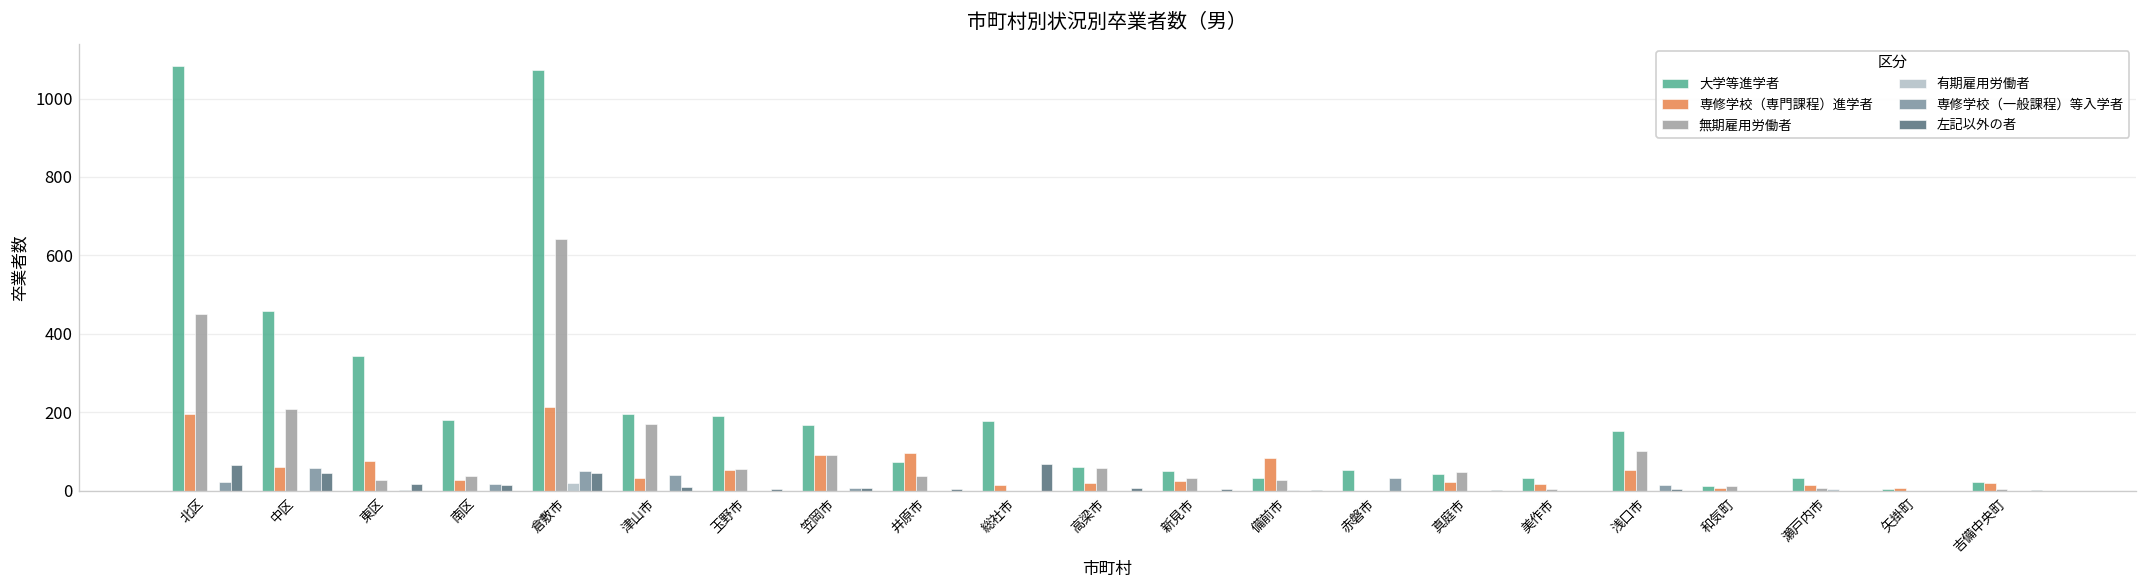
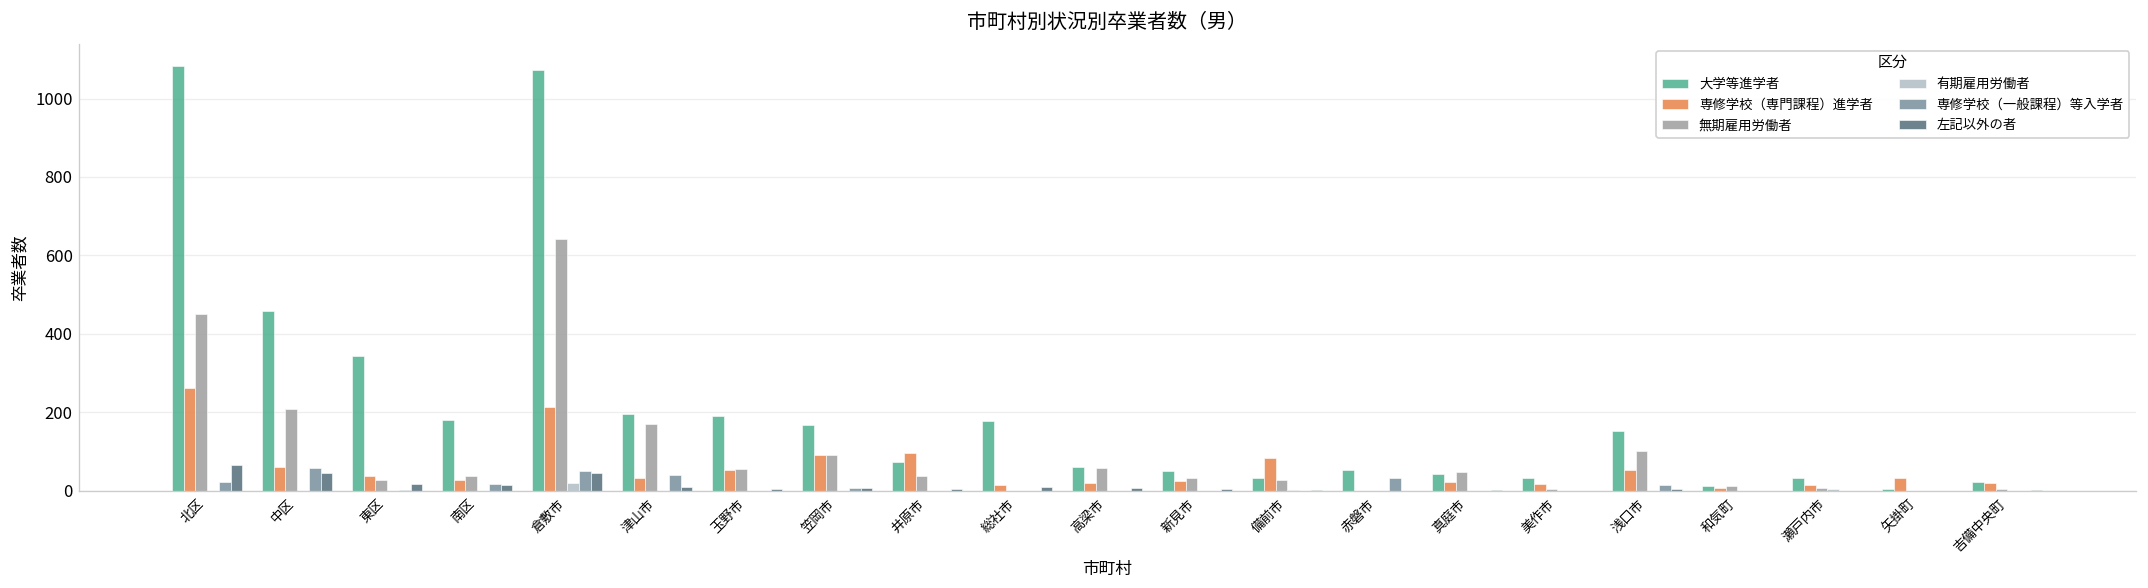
  {
    "専修学校（専門課程）進学者": {
-     "北区": 200,
+     "北区": 260,
      "中区": 60,
-     "東区": 80,
+     "東区": 40,
      "南区": 30,
      "倉敷市": 210,
      "津山市": 30,
      "玉野市": 50,
      "笠岡市": 90,
      "井原市": 100,
      "総社市": 20,
      "高梁市": 20,
      "新見市": 30,
      "備前市": 80,
      "赤磐市": 0,
      "真庭市": 20,
      "美作市": 20,
      "浅口市": 50,
      "和気町": 10,
      "瀬戸内市": 20,
-     "矢掛町": 10,
+     "矢掛町": 30,
      "吉備中央町": 20
    },
    "左記以外の者": {
      "北区": 70,
      "中区": 50,
      "東区": 20,
      "南区": 10,
      "倉敷市": 50,
      "津山市": 10,
-     "総社市": 70,
+     "総社市": 10,
      "矢掛町": 0
    }
  }
